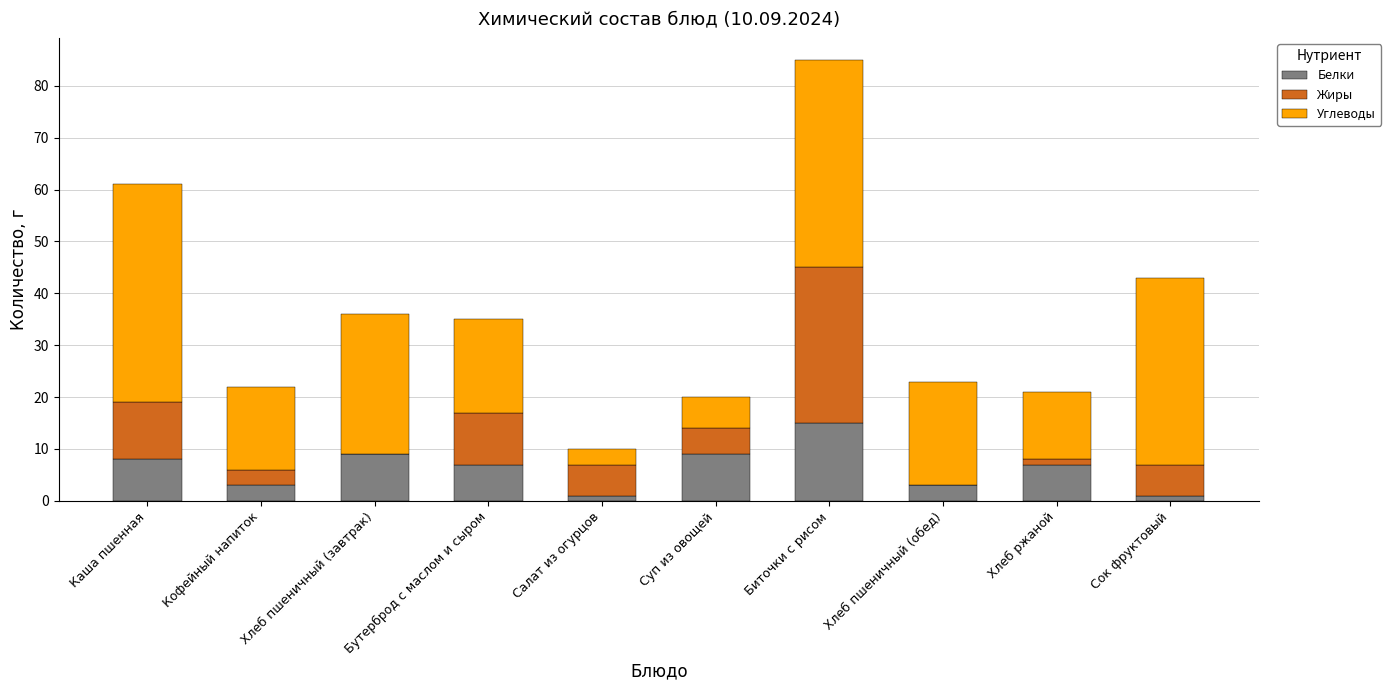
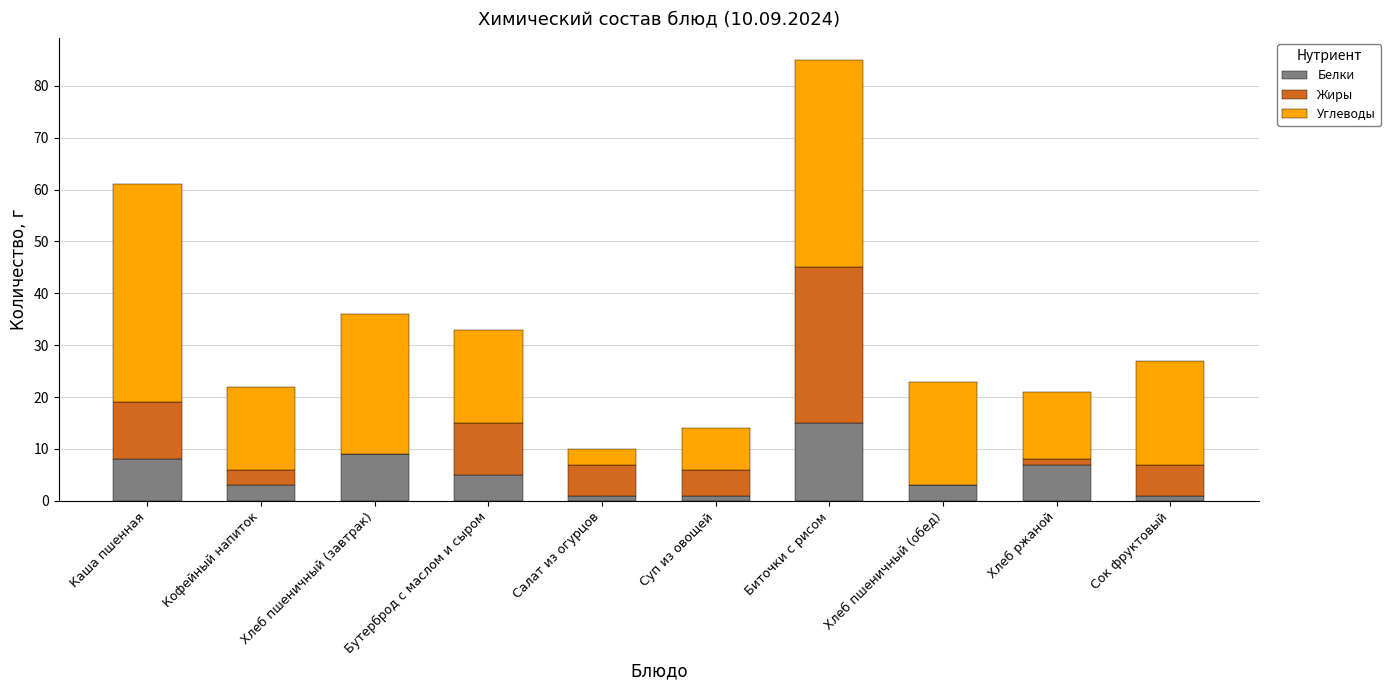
  {
    "Белки": {
      "Каша пшенная": 8,
      "Кофейный напиток": 3,
      "Хлеб пшеничный (завтрак)": 9,
-     "Бутерброд с маслом и сыром": 7,
+     "Бутерброд с маслом и сыром": 5,
      "Салат из огурцов": 1,
-     "Суп из овощей": 9,
+     "Суп из овощей": 1,
      "Биточки с рисом": 15,
      "Хлеб пшеничный (обед)": 3,
      "Хлеб ржаной": 7,
      "Сок фруктовый": 1
    },
    "Жиры": {
      "Каша пшенная": 11,
      "Кофейный напиток": 3,
      "Хлеб пшеничный (завтрак)": 0,
      "Бутерброд с маслом и сыром": 10,
      "Салат из огурцов": 6,
      "Суп из овощей": 5,
      "Биточки с рисом": 30,
      "Хлеб пшеничный (обед)": 0,
      "Хлеб ржаной": 1,
      "Сок фруктовый": 6
    },
    "Углеводы": {
      "Каша пшенная": 42,
      "Кофейный напиток": 16,
      "Хлеб пшеничный (завтрак)": 27,
      "Бутерброд с маслом и сыром": 18,
      "Салат из огурцов": 3,
-     "Суп из овощей": 6,
+     "Суп из овощей": 8,
      "Биточки с рисом": 40,
      "Хлеб пшеничный (обед)": 20,
      "Хлеб ржаной": 13,
-     "Сок фруктовый": 36
+     "Сок фруктовый": 20
    }
  }
